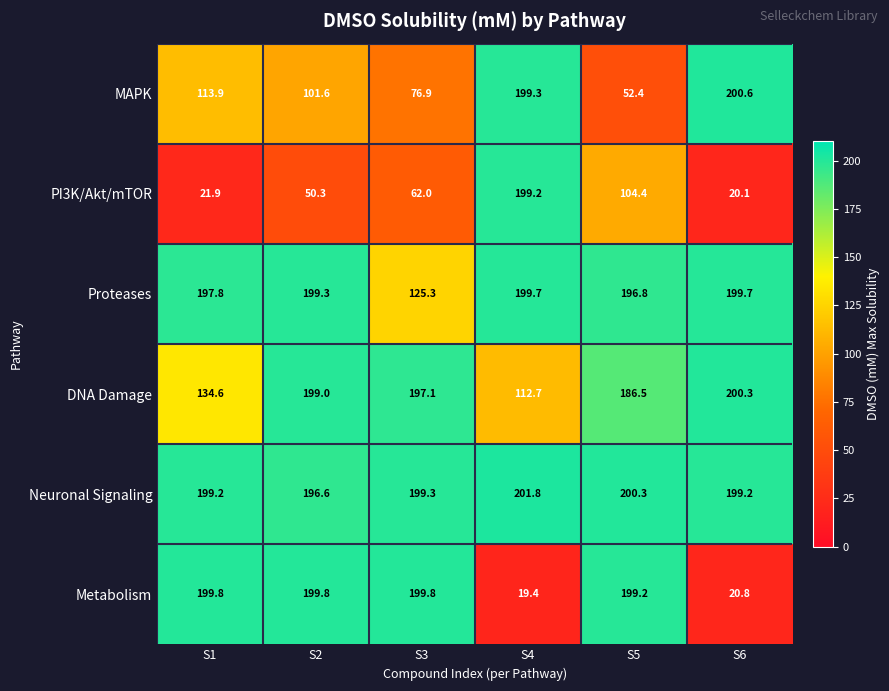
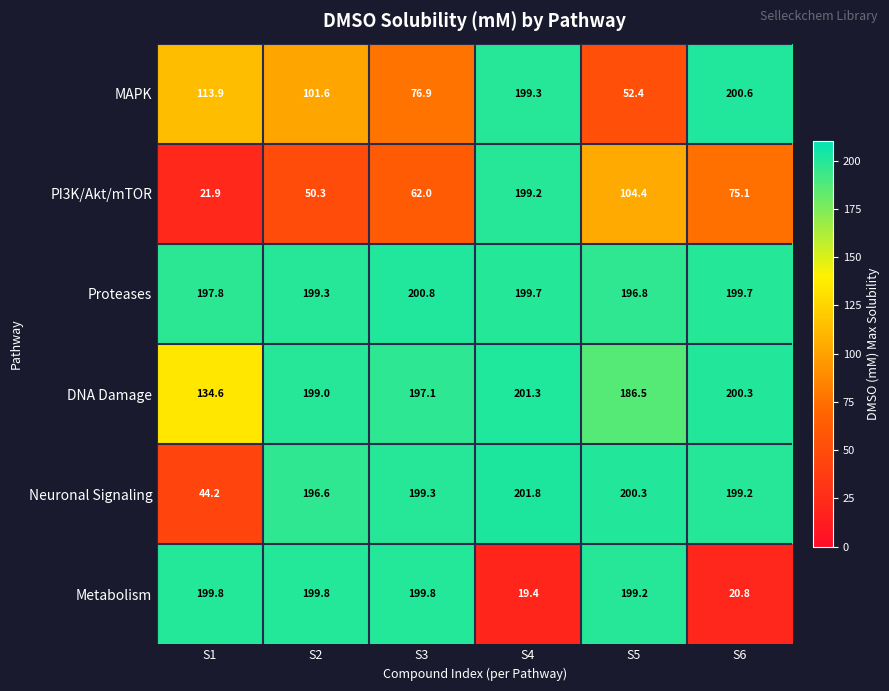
  {
    "MAPK": {
      "S1": 113.9,
      "S2": 101.6,
      "S3": 76.9,
      "S4": 199.3,
      "S5": 52.4,
      "S6": 200.6
    },
    "PI3K/Akt/mTOR": {
      "S1": 21.9,
      "S2": 50.3,
      "S3": 62.0,
      "S4": 199.2,
      "S5": 104.4,
-     "S6": 20.1
+     "S6": 75.1
    },
    "Proteases": {
      "S1": 197.8,
      "S2": 199.3,
-     "S3": 125.3,
+     "S3": 200.8,
      "S4": 199.7,
      "S5": 196.8,
      "S6": 199.7
    },
    "DNA Damage": {
      "S1": 134.6,
      "S2": 199.0,
      "S3": 197.1,
-     "S4": 112.7,
+     "S4": 201.3,
      "S5": 186.5,
      "S6": 200.3
    },
    "Neuronal Signaling": {
-     "S1": 199.2,
+     "S1": 44.2,
      "S2": 196.6,
      "S3": 199.3,
      "S4": 201.8,
      "S5": 200.3,
      "S6": 199.2
    },
    "Metabolism": {
      "S1": 199.8,
      "S2": 199.8,
      "S3": 199.8,
      "S4": 19.4,
      "S5": 199.2,
      "S6": 20.8
    }
  }
